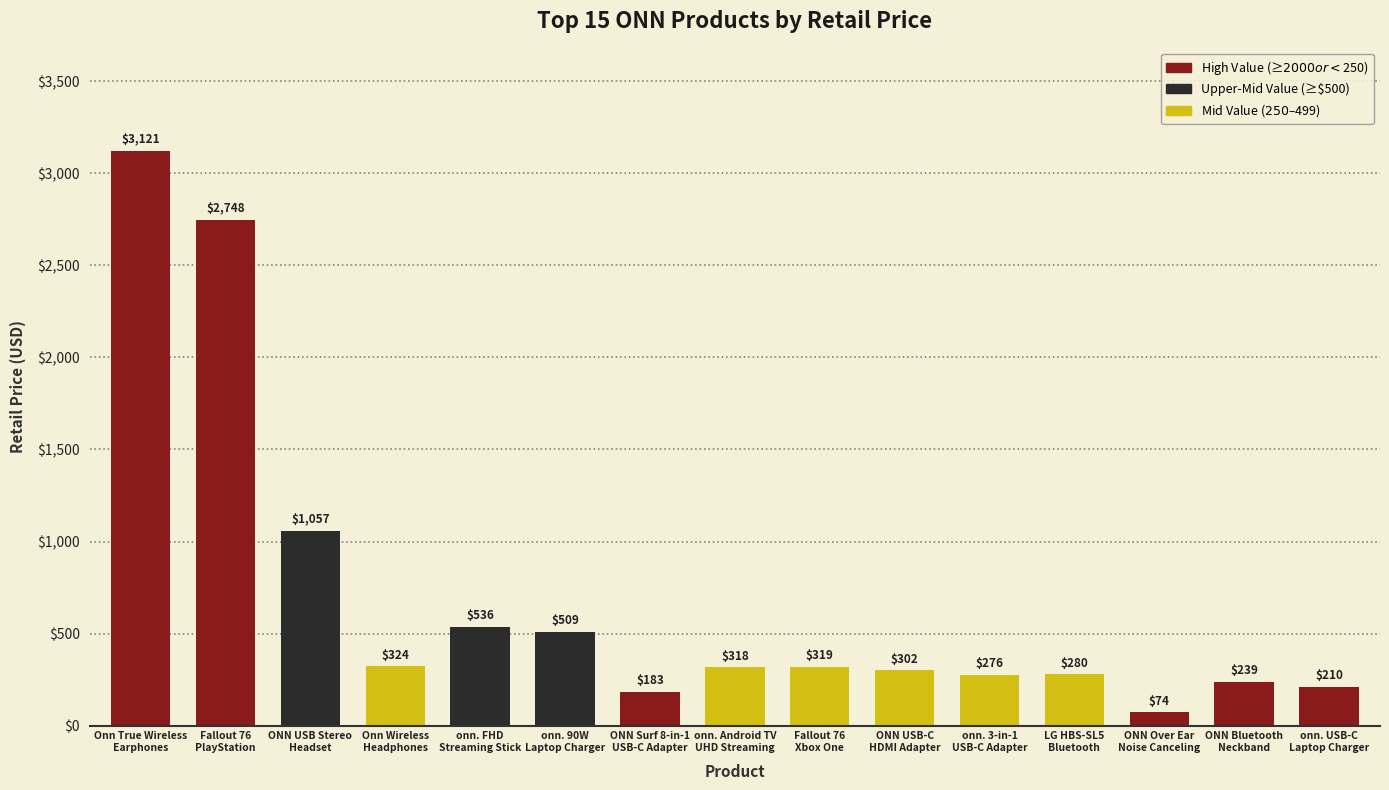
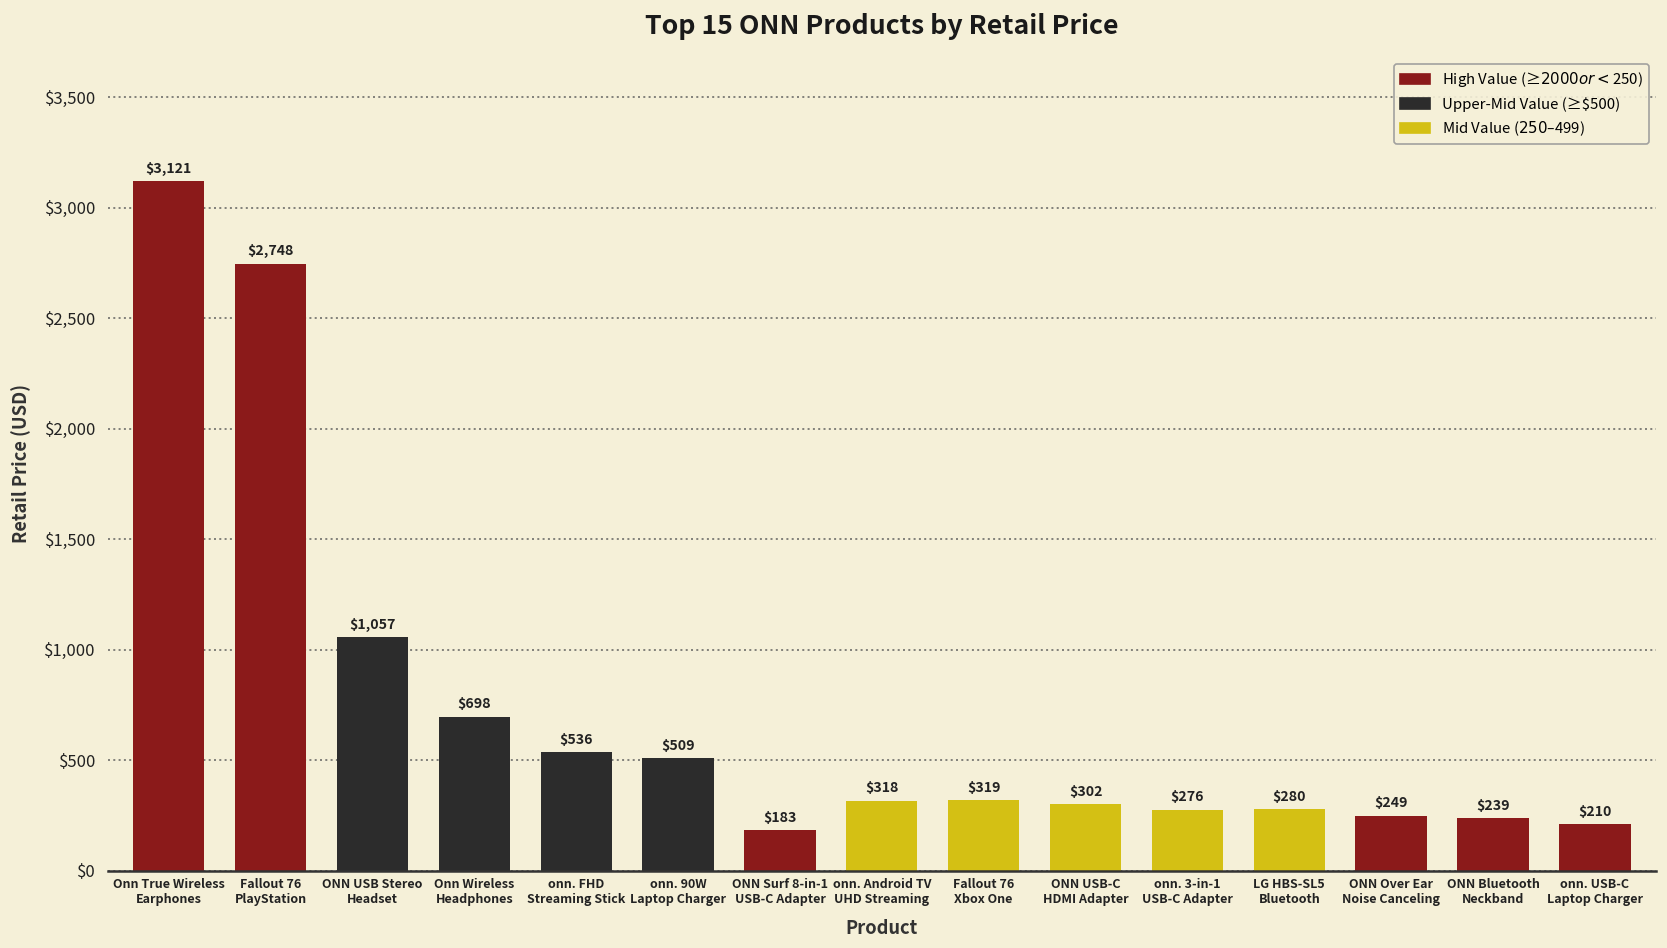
  {
    "Onn True Wireless Earphones": "$3,121",
    "Fallout 76 PlayStation": "$2,748",
    "ONN USB Stereo Headset": "$1,057",
-   "Onn Wireless Headphones": "$324",
+   "Onn Wireless Headphones": "$698",
    "onn. FHD Streaming Stick": "$536",
    "onn. 90W Laptop Charger": "$509",
    "ONN Surf 8-in-1 USB-C Adapter": "$183",
    "onn. Android TV UHD Streaming": "$318",
    "Fallout 76 Xbox One": "$319",
    "ONN USB-C HDMI Adapter": "$302",
    "onn. 3-in-1 USB-C Adapter": "$276",
    "LG HBS-SL5 Bluetooth": "$280",
-   "ONN Over Ear Noise Canceling": "$74",
+   "ONN Over Ear Noise Canceling": "$249",
    "ONN Bluetooth Neckband": "$239",
    "onn. USB-C Laptop Charger": "$210"
  }
